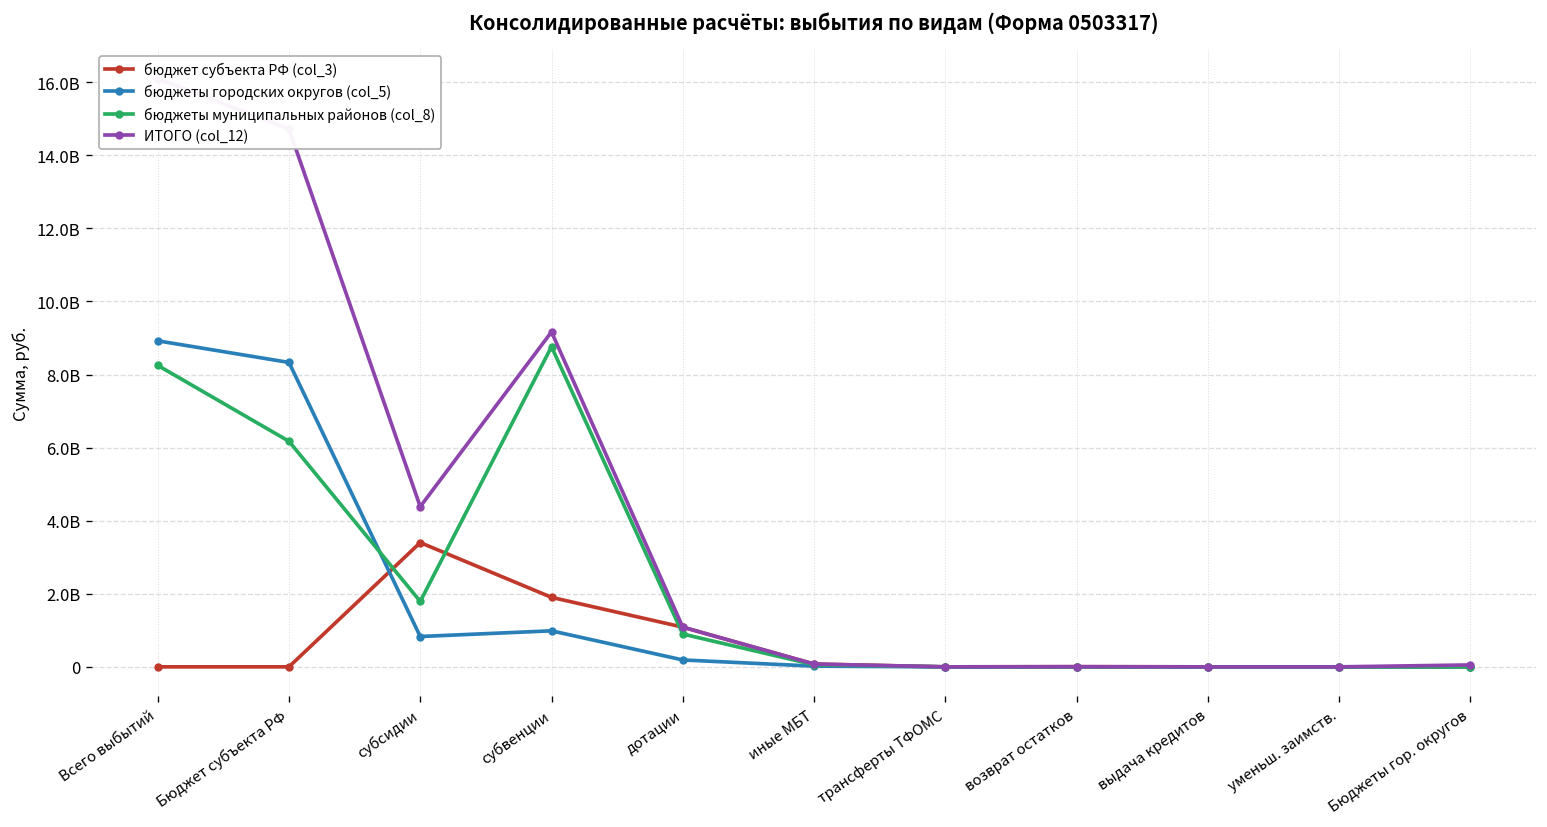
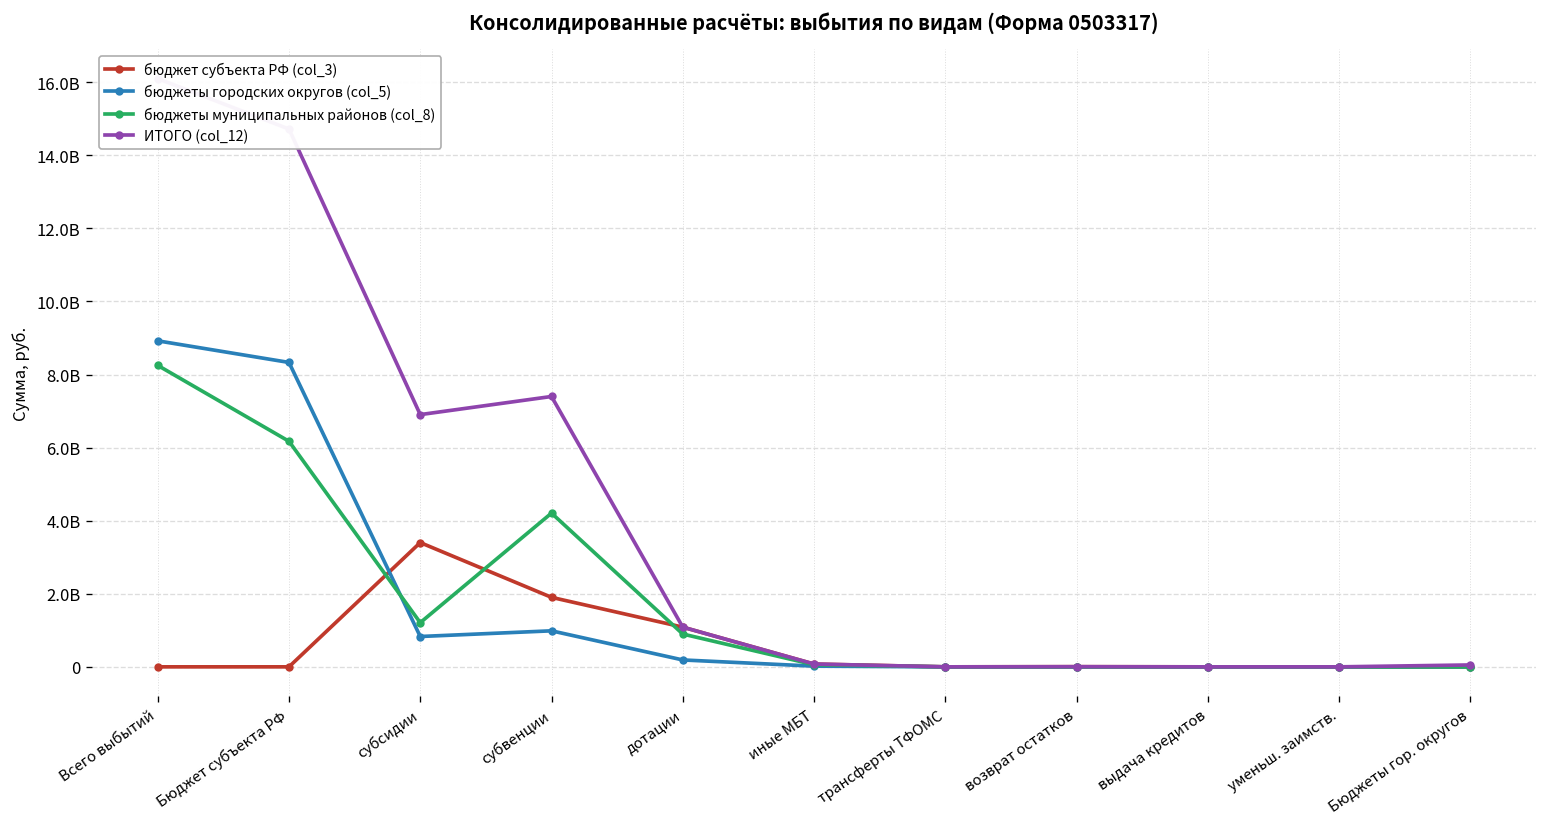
  {
    "бюджет субъекта РФ (col_3)": {
      "Всего выбытий": 0,
      "Бюджет субъекта РФ": 0,
      "субсидии": 3400000000,
      "субвенции": 1900000000
    },
    "бюджеты городских округов (col_5)": {
      "Всего выбытий": 8900000000,
      "Бюджет субъекта РФ": 8300000000,
      "субсидии": 800000000,
      "субвенции": 1000000000,
      "дотации": 200000000
    },
    "бюджеты муниципальных районов (col_8)": {
      "Всего выбытий": 8200000000,
      "Бюджет субъекта РФ": 6200000000,
-     "субсидии": 1800000000,
-     "субвенции": 8800000000,
+     "субсидии": 1200000000,
+     "субвенции": 4200000000,
      "дотации": 900000000
    },
    "ИТОГО (col_12)": {
-     "субсидии": 4400000000,
-     "субвенции": 9200000000
+     "субсидии": 6900000000,
+     "субвенции": 7400000000
    }
  }
